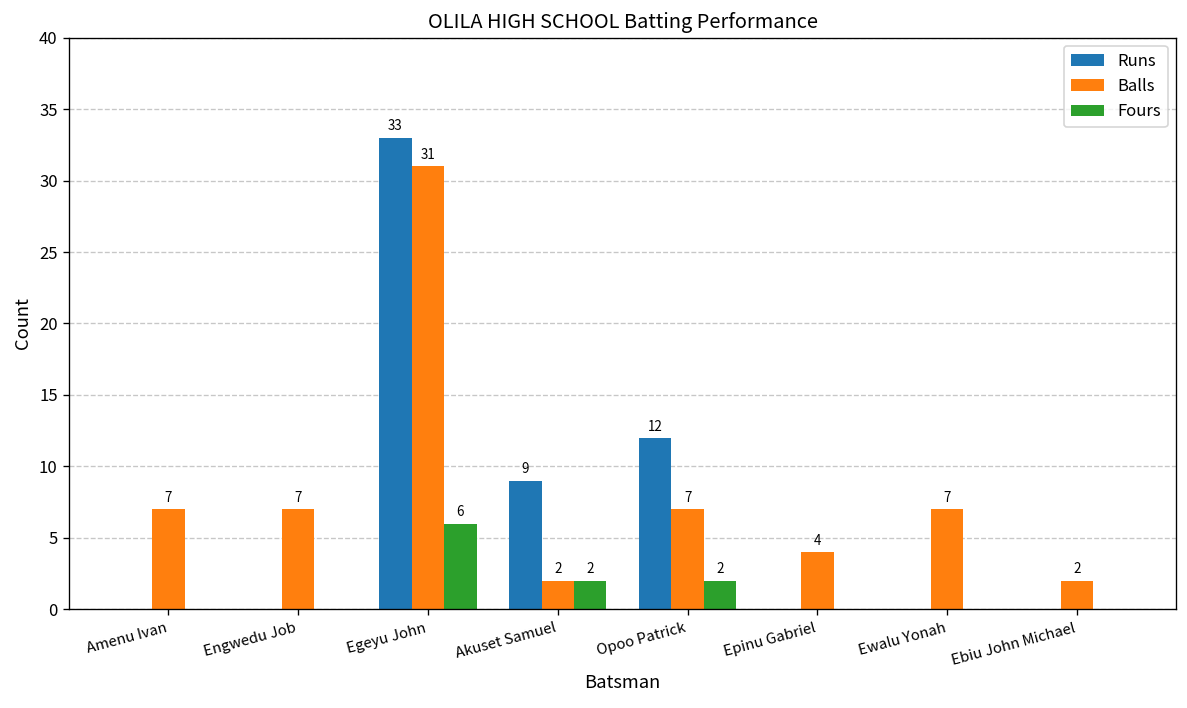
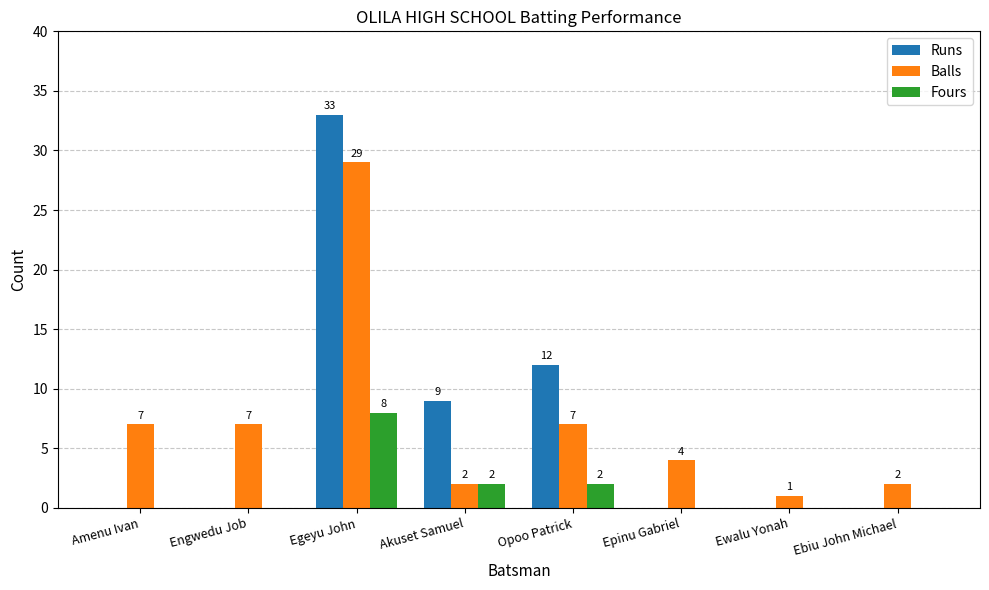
  {
    "Runs": {
      "Egeyu John": 33,
      "Akuset Samuel": 9,
      "Opoo Patrick": 12
    },
    "Balls": {
      "Amenu Ivan": 7,
      "Engwedu Job": 7,
-     "Egeyu John": 31,
+     "Egeyu John": 29,
      "Akuset Samuel": 2,
      "Opoo Patrick": 7,
      "Epinu Gabriel": 4,
-     "Ewalu Yonah": 7,
+     "Ewalu Yonah": 1,
      "Ebiu John Michael": 2
    },
    "Fours": {
-     "Egeyu John": 6,
+     "Egeyu John": 8,
      "Akuset Samuel": 2,
      "Opoo Patrick": 2
    }
  }
